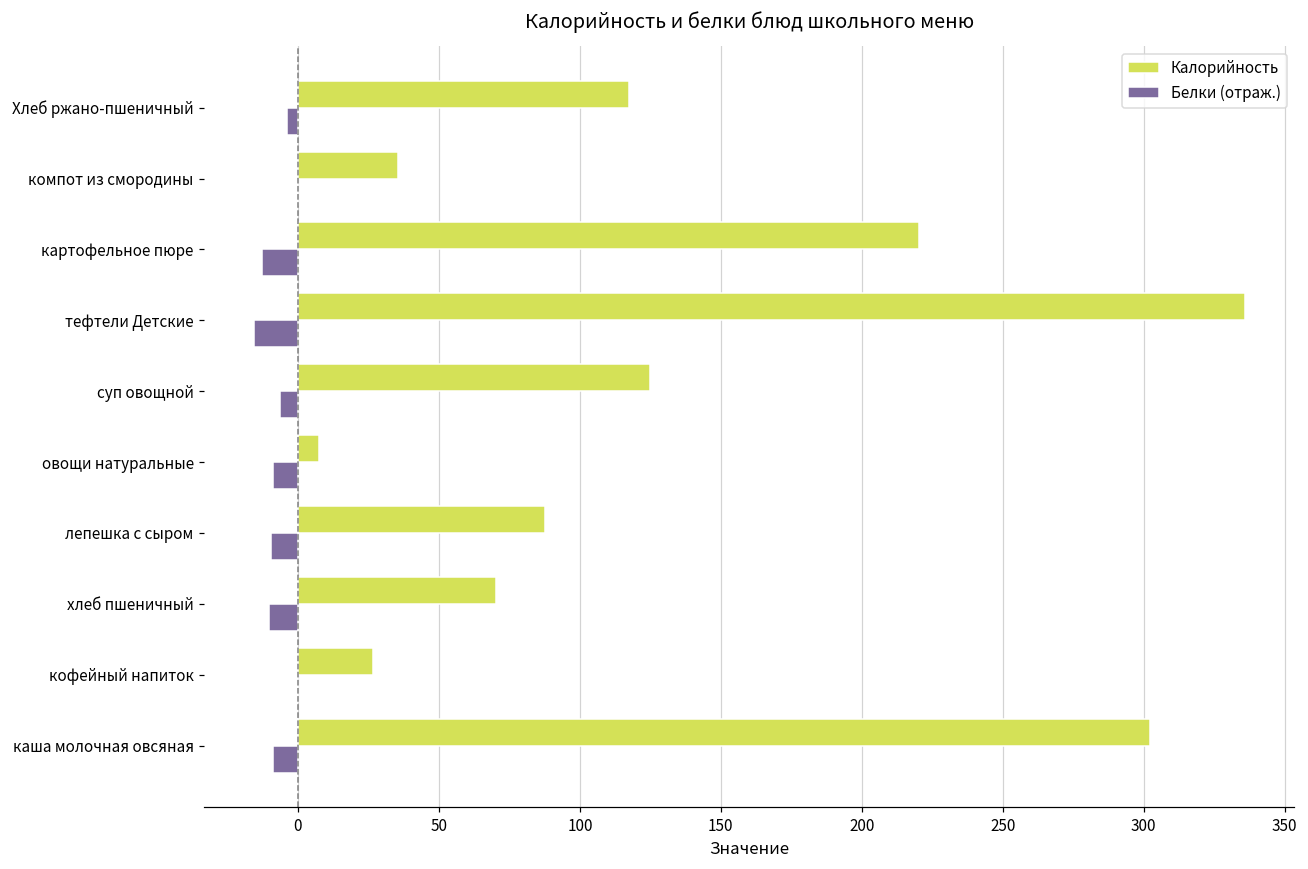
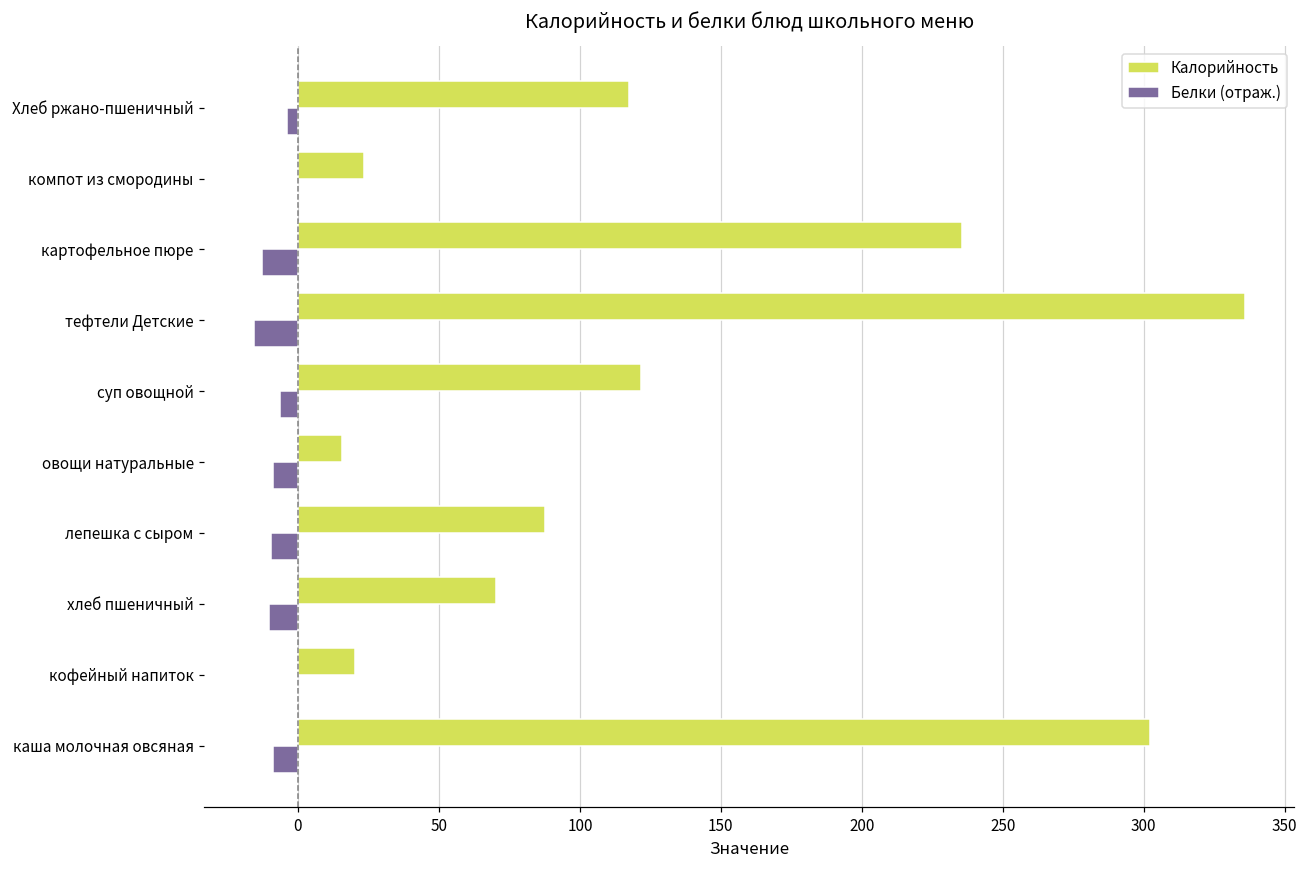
  {
    "Калорийность": {
      "Хлеб ржано-пшеничный": 117,
-     "компот из смородины": 36,
-     "картофельное пюре": 220,
+     "компот из смородины": 24,
+     "картофельное пюре": 235,
      "тефтели Детские": 336,
-     "суп овощной": 125,
-     "овощи натуральные": 8,
+     "суп овощной": 122,
+     "овощи натуральные": 16,
      "лепешка с сыром": 88,
      "хлеб пшеничный": 70,
-     "кофейный напиток": 27,
+     "кофейный напиток": 20,
      "каша молочная овсяная": 302
    },
    "Белки (отраж.)": {
      "Хлеб ржано-пшеничный": -4,
      "картофельное пюре": -13,
      "тефтели Детские": -16,
      "суп овощной": -7,
      "овощи натуральные": -9,
      "лепешка с сыром": -10,
      "хлеб пшеничный": -10,
      "каша молочная овсяная": -9
    }
  }
